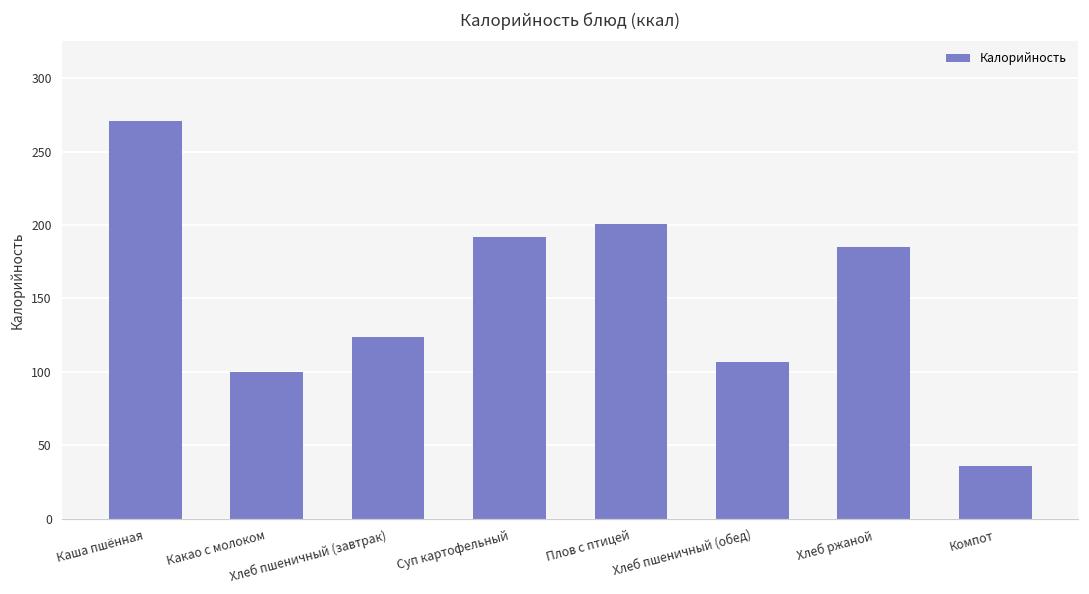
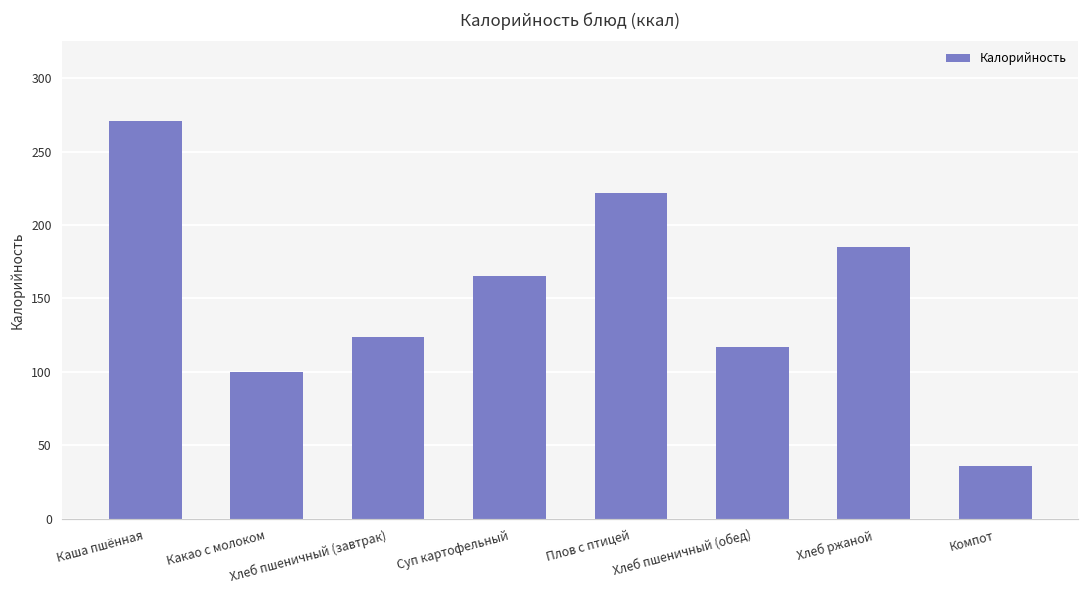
  {
    "Каша пшённая": 271,
    "Какао с молоком": 100,
    "Хлеб пшеничный (завтрак)": 124,
-   "Суп картофельный": 192,
-   "Плов с птицей": 201,
-   "Хлеб пшеничный (обед)": 107,
+   "Суп картофельный": 165,
+   "Плов с птицей": 222,
+   "Хлеб пшеничный (обед)": 117,
    "Хлеб ржаной": 185,
    "Компот": 36
  }
